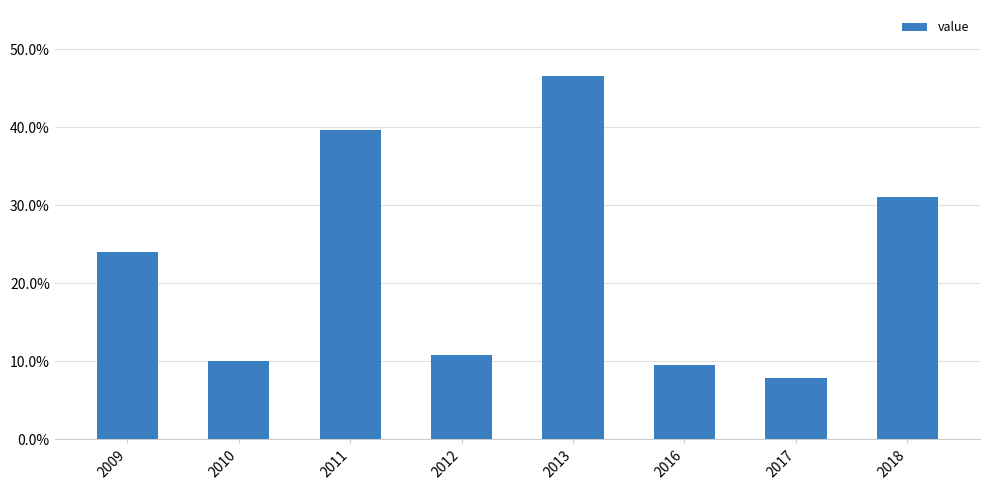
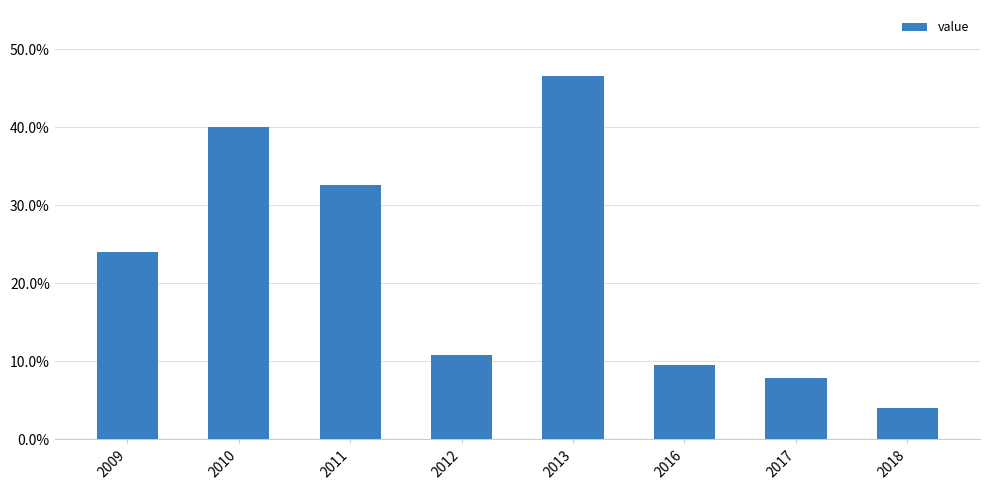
  {
    "2009": "24%",
-   "2010": "10%",
-   "2011": "40%",
+   "2010": "40%",
+   "2011": "33%",
    "2012": "11%",
    "2013": "47%",
    "2016": "10%",
    "2017": "8%",
-   "2018": "31%"
+   "2018": "4%"
  }
